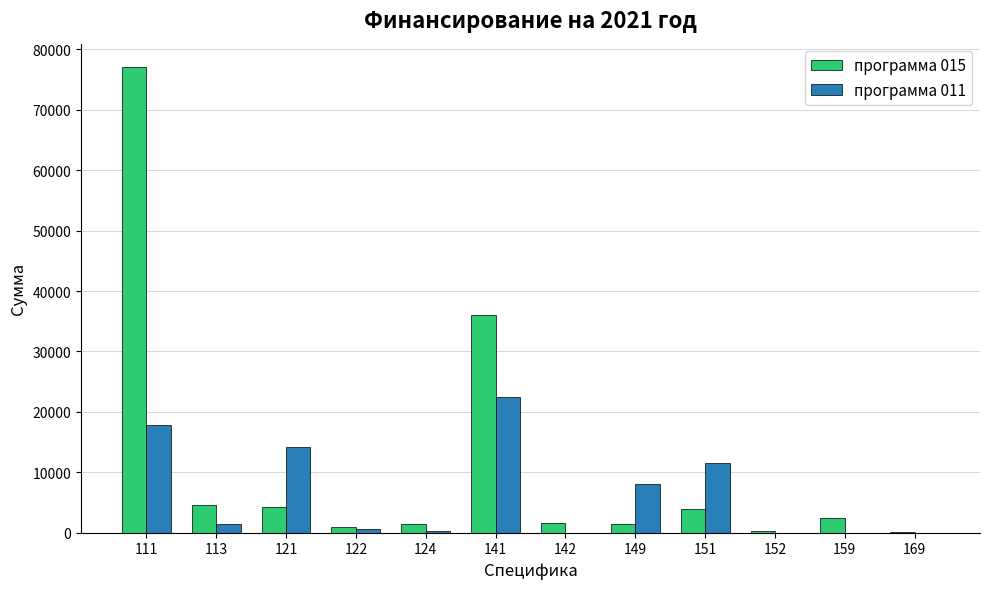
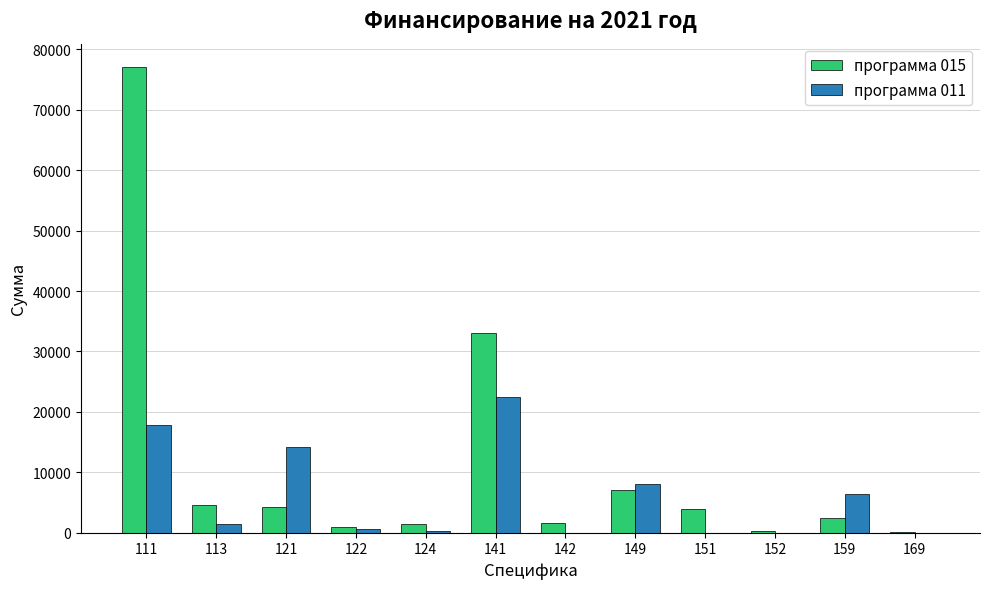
  {
    "программа 015": {
      "111": 77000,
      "113": 5000,
      "121": 4000,
      "122": 1000,
      "124": 2000,
-     "141": 36000,
+     "141": 33000,
      "142": 2000,
-     "149": 2000,
+     "149": 7000,
      "151": 4000,
      "159": 3000
    },
    "программа 011": {
      "111": 18000,
      "113": 1000,
      "121": 14000,
      "122": 1000,
      "141": 23000,
      "142": 0,
      "149": 8000,
-     "151": 12000,
+     "151": 0,
      "152": 0,
-     "159": 0,
+     "159": 6000,
      "169": 0
    }
  }
